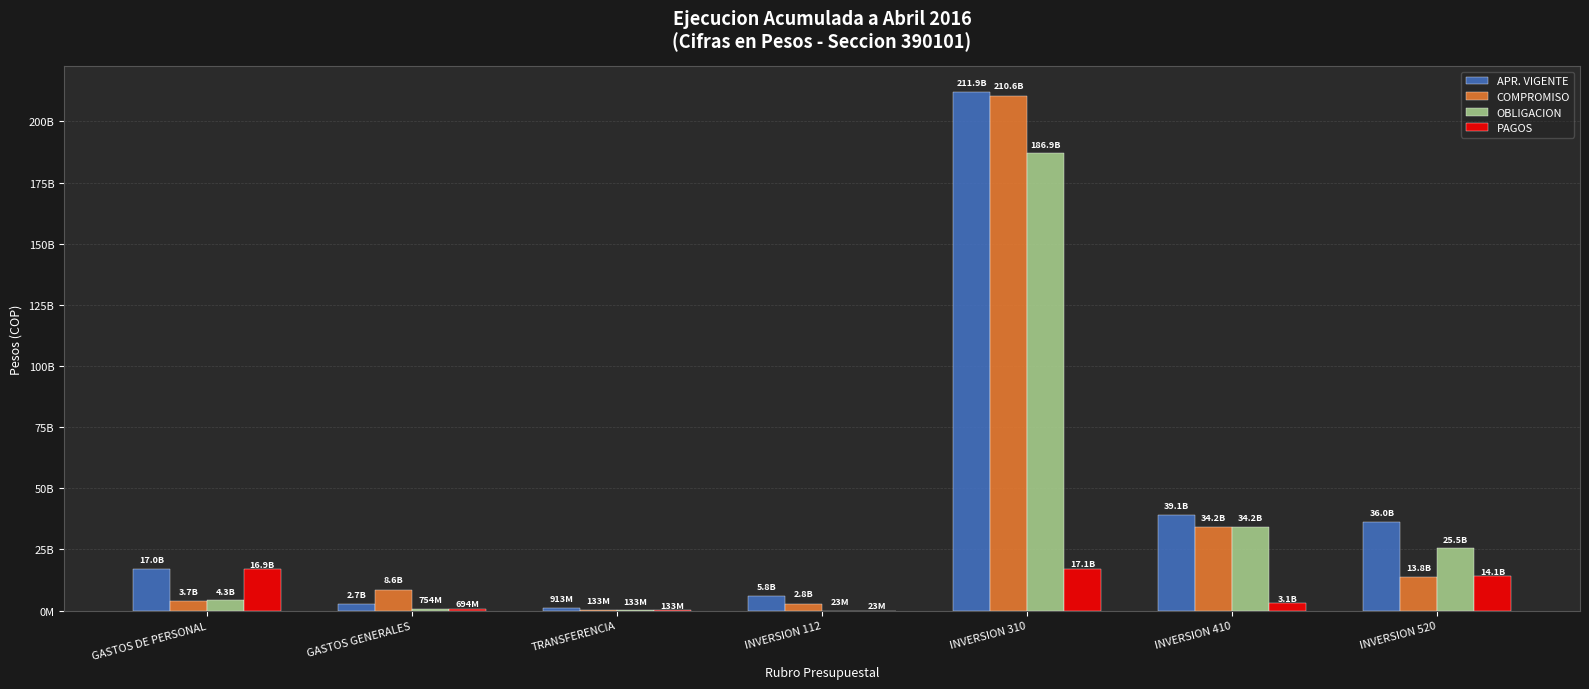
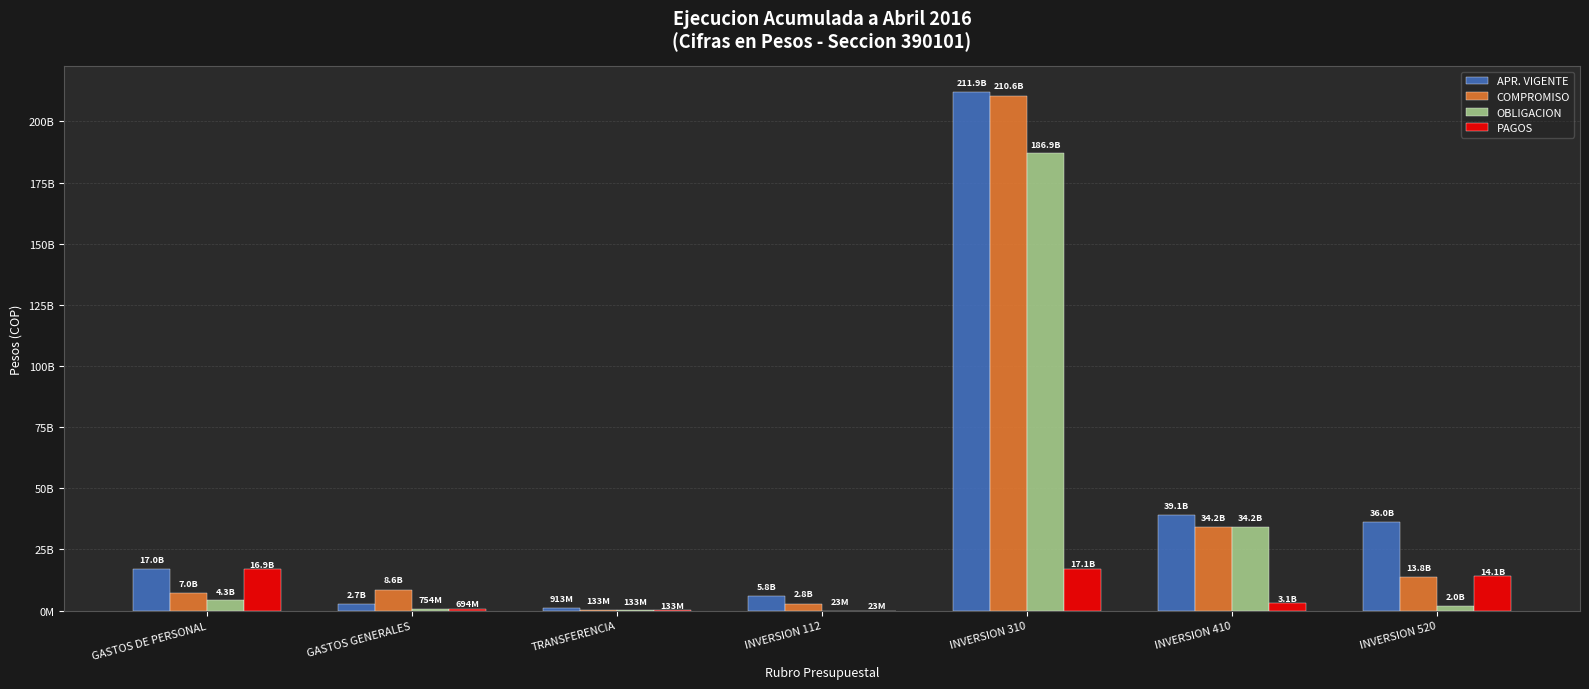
  {
    "APR. VIGENTE": {
      "GASTOS DE PERSONAL": "17.0B",
      "GASTOS GENERALES": "2.7B",
      "TRANSFERENCIA": "913M",
      "INVERSION 112": "5.8B",
      "INVERSION 310": "211.9B",
      "INVERSION 410": "39.1B",
      "INVERSION 520": "36.0B"
    },
    "COMPROMISO": {
-     "GASTOS DE PERSONAL": "3.7B",
+     "GASTOS DE PERSONAL": "7.0B",
      "GASTOS GENERALES": "8.6B",
      "TRANSFERENCIA": "133M",
      "INVERSION 112": "2.8B",
      "INVERSION 310": "210.6B",
      "INVERSION 410": "34.2B",
      "INVERSION 520": "13.8B"
    },
    "OBLIGACION": {
      "GASTOS DE PERSONAL": "4.3B",
      "GASTOS GENERALES": "754M",
      "TRANSFERENCIA": "133M",
      "INVERSION 112": "23M",
      "INVERSION 310": "186.9B",
      "INVERSION 410": "34.2B",
-     "INVERSION 520": "25.5B"
+     "INVERSION 520": "2.0B"
    },
    "PAGOS": {
      "GASTOS DE PERSONAL": "16.9B",
      "GASTOS GENERALES": "694M",
      "TRANSFERENCIA": "133M",
      "INVERSION 112": "23M",
      "INVERSION 310": "17.1B",
      "INVERSION 410": "3.1B",
      "INVERSION 520": "14.1B"
    }
  }
